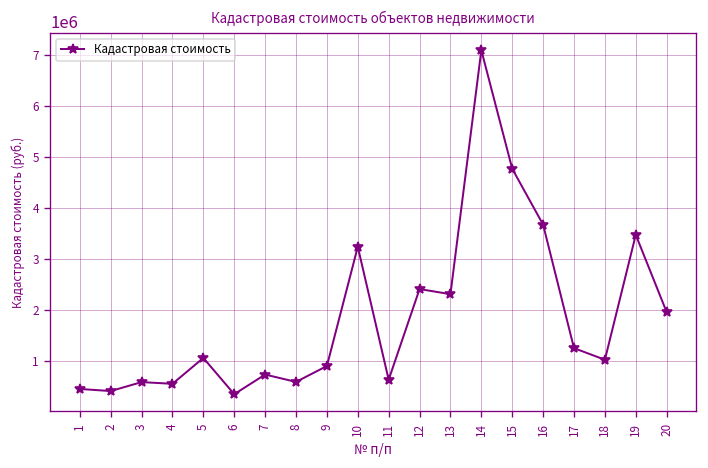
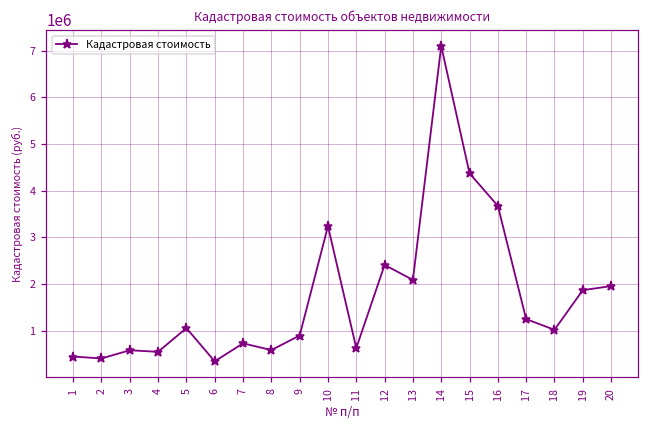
  {
    "1": 400000,
    "2": 400000,
    "3": 600000,
    "4": 500000,
    "5": 1100000,
    "6": 300000,
    "7": 700000,
    "8": 600000,
    "9": 900000,
    "10": 3200000,
    "11": 600000,
    "12": 2400000,
-   "13": 2300000,
+   "13": 2100000,
    "14": 7100000,
-   "15": 4800000,
+   "15": 4400000,
    "16": 3700000,
    "17": 1200000,
    "18": 1000000,
-   "19": 3500000,
+   "19": 1900000,
    "20": 2000000
  }
